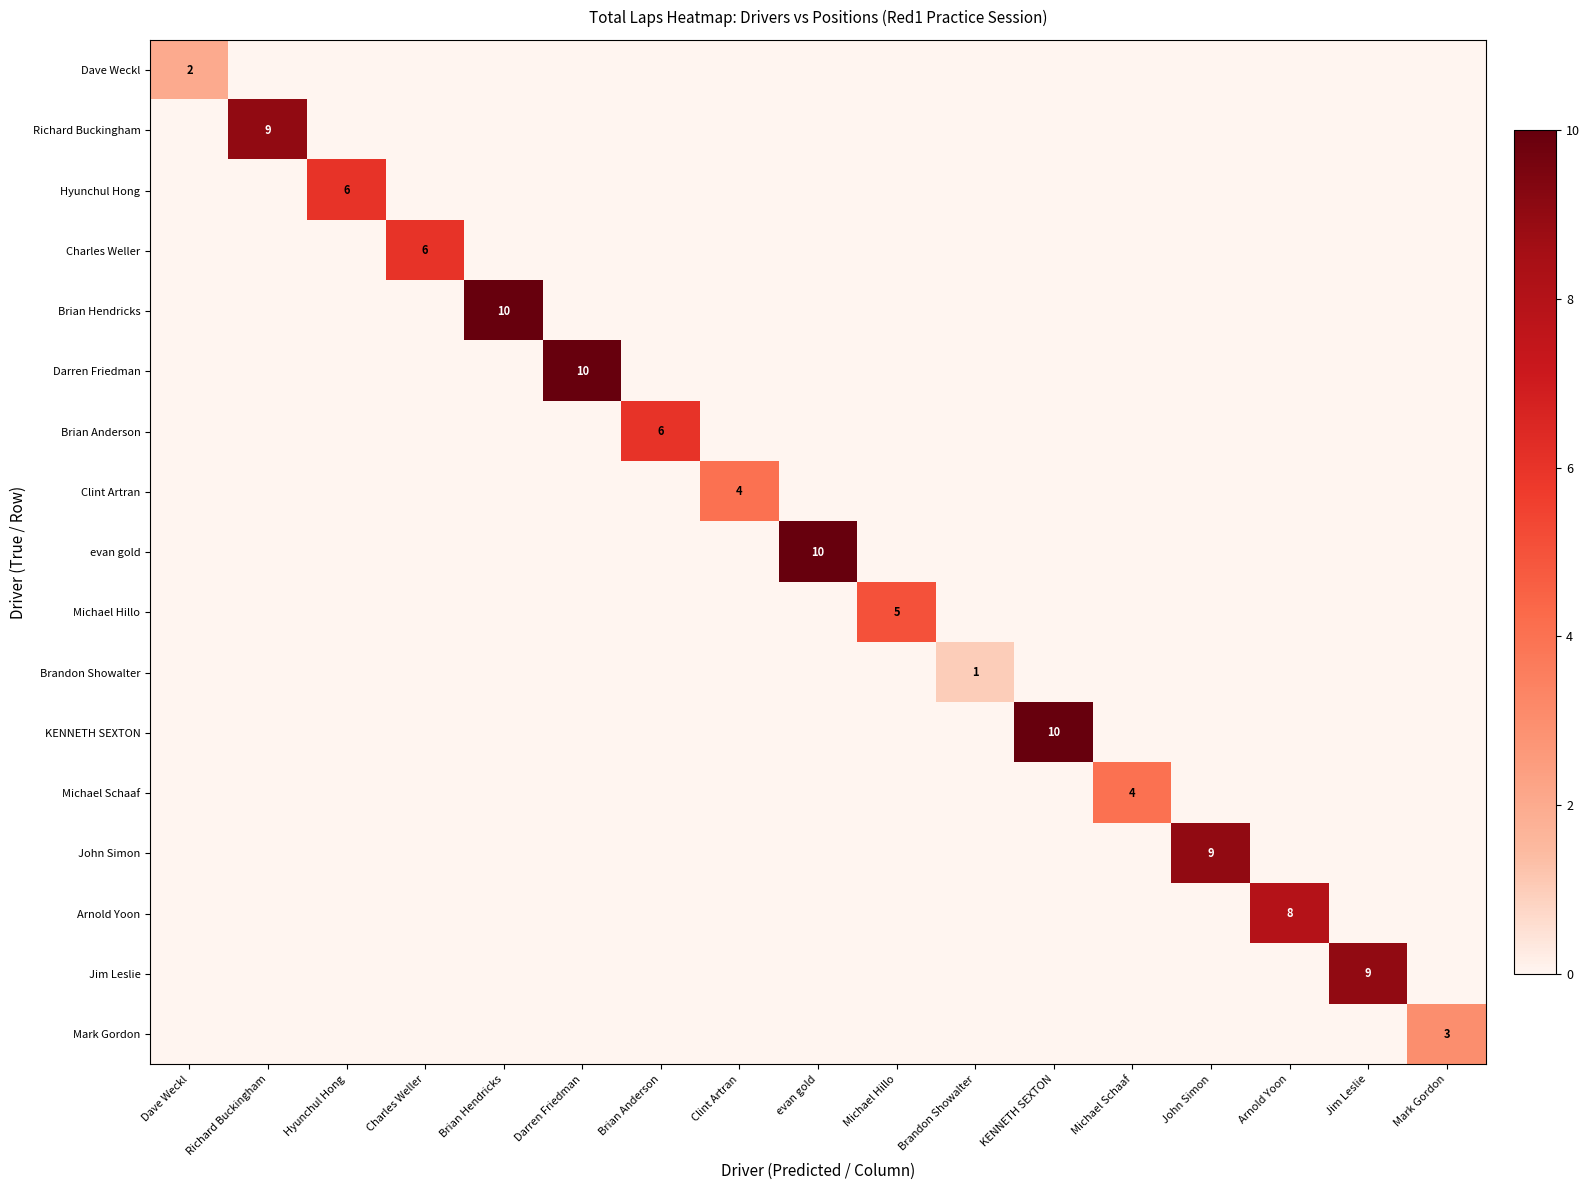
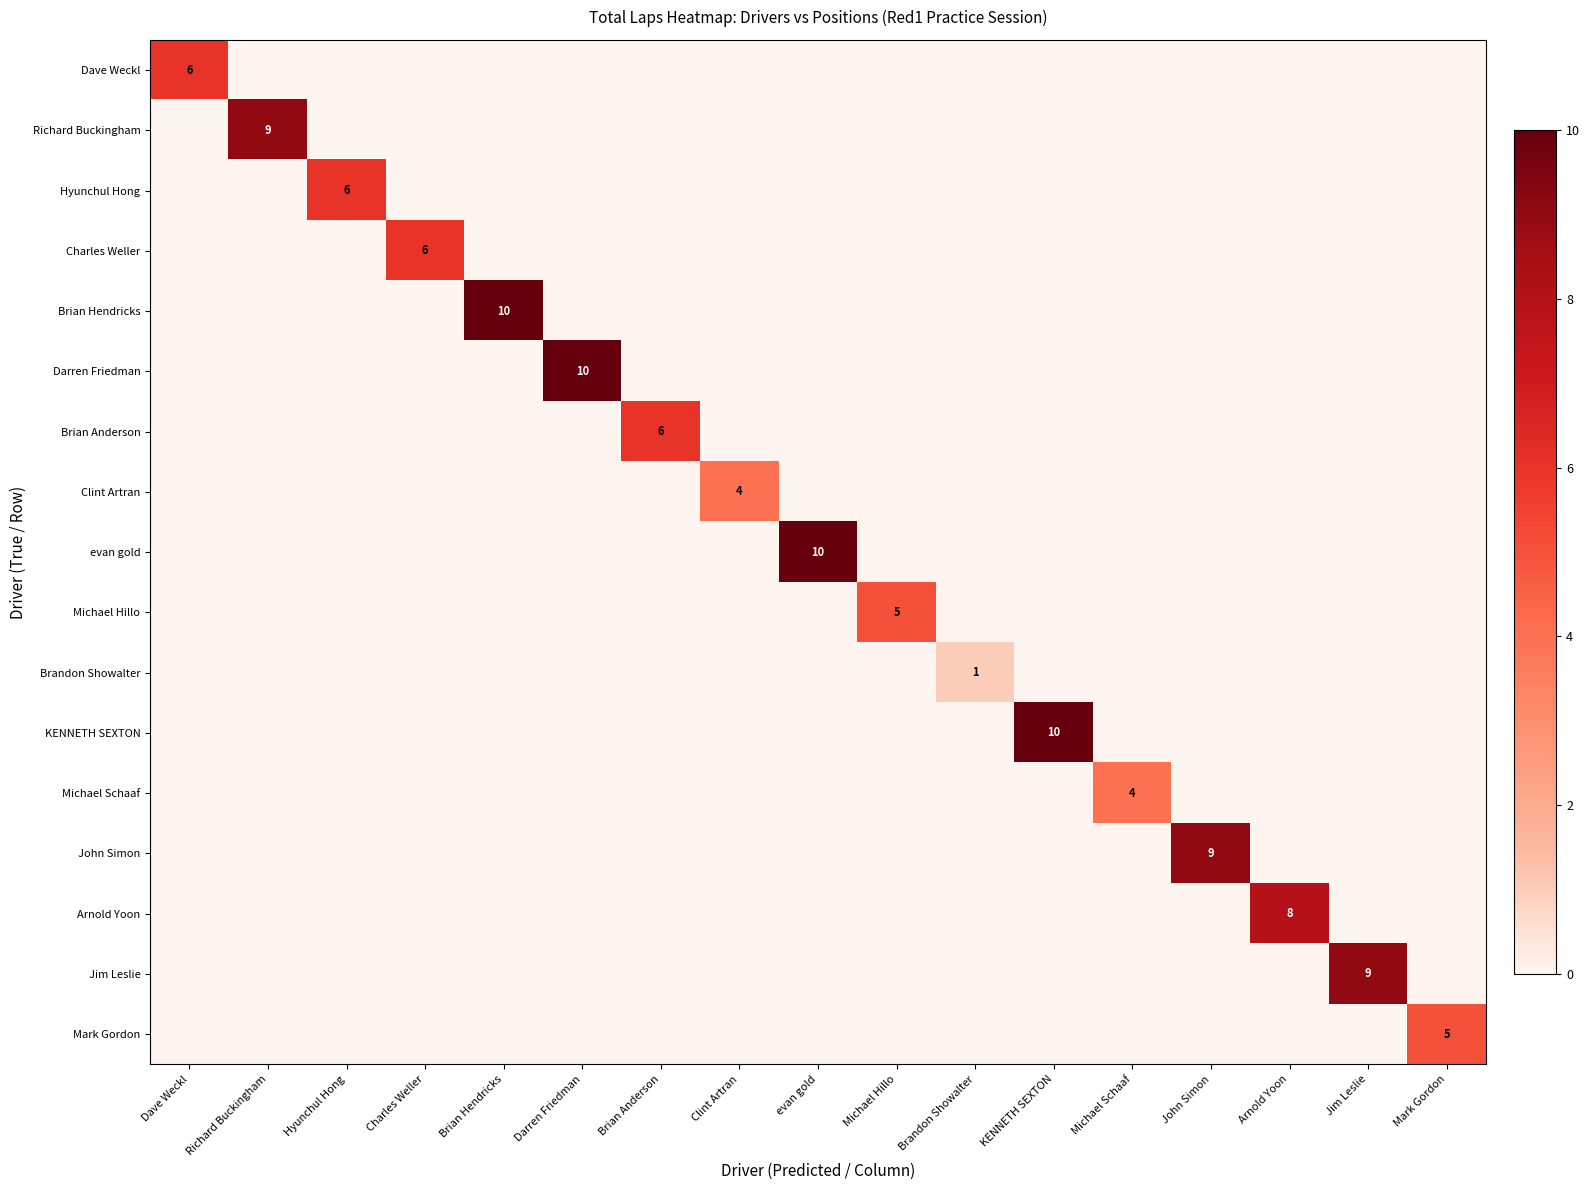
  {
    "Dave Weckl": {
-     "Dave Weckl": 2
+     "Dave Weckl": 6
    },
    "Richard Buckingham": {
      "Richard Buckingham": 9
    },
    "Hyunchul Hong": {
      "Hyunchul Hong": 6
    },
    "Charles Weller": {
      "Charles Weller": 6
    },
    "Brian Hendricks": {
      "Brian Hendricks": 10
    },
    "Darren Friedman": {
      "Darren Friedman": 10
    },
    "Brian Anderson": {
      "Brian Anderson": 6
    },
    "Clint Artran": {
      "Clint Artran": 4
    },
    "evan gold": {
      "evan gold": 10
    },
    "Michael Hillo": {
      "Michael Hillo": 5
    },
    "Brandon Showalter": {
      "Brandon Showalter": 1
    },
    "KENNETH SEXTON": {
      "KENNETH SEXTON": 10
    },
    "Michael Schaaf": {
      "Michael Schaaf": 4
    },
    "John Simon": {
      "John Simon": 9
    },
    "Arnold Yoon": {
      "Arnold Yoon": 8
    },
    "Jim Leslie": {
      "Jim Leslie": 9
    },
    "Mark Gordon": {
-     "Mark Gordon": 3
+     "Mark Gordon": 5
    }
  }
